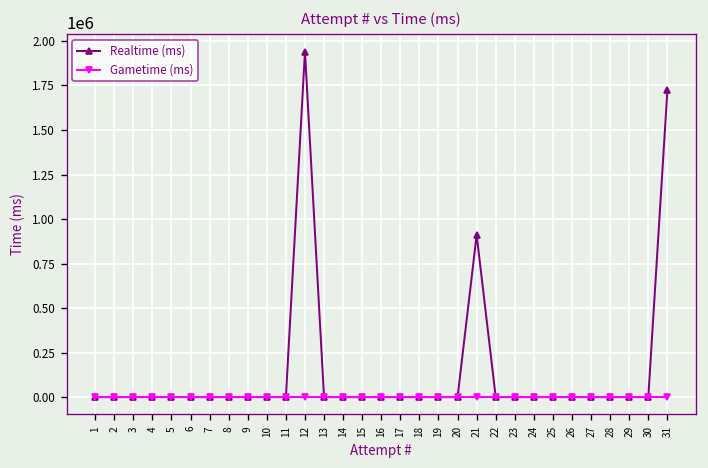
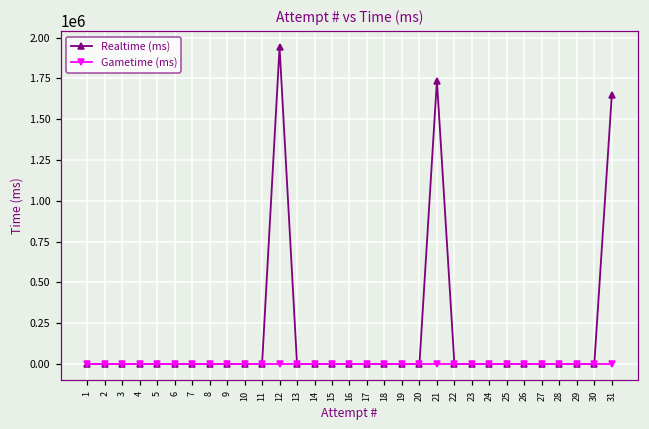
  {
    "Realtime (ms)": {
      "12": 1940000,
-     "21": 910000,
-     "31": 1720000
+     "21": 1740000,
+     "31": 1650000
    },
    "Gametime (ms)": {
      "12": 0,
      "21": 0,
      "31": 0
    }
  }
